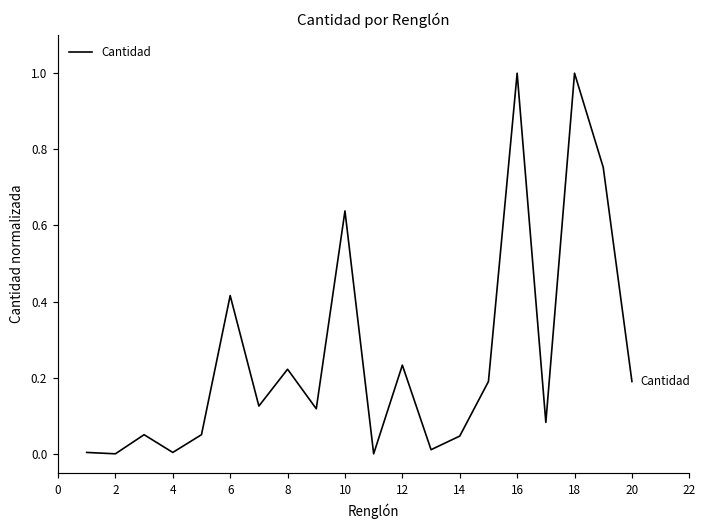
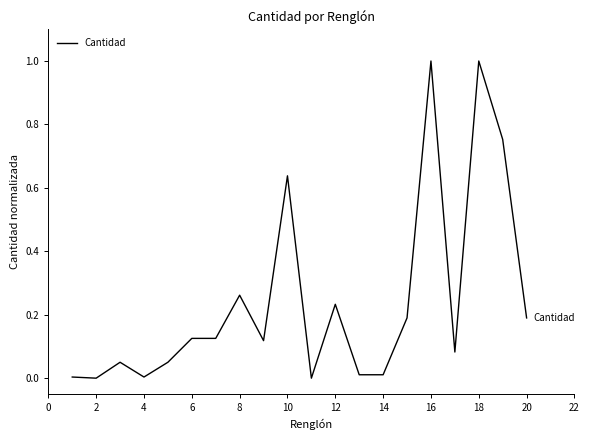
  {
    "2": 0.00,
    "4": 0.00,
-   "6": 0.42,
-   "8": 0.22,
+   "6": 0.13,
+   "8": 0.26,
    "10": 0.64,
    "12": 0.23,
-   "14": 0.05,
+   "14": 0.01,
    "16": 1.00,
    "18": 1.00,
    "20": 0.19
  }
